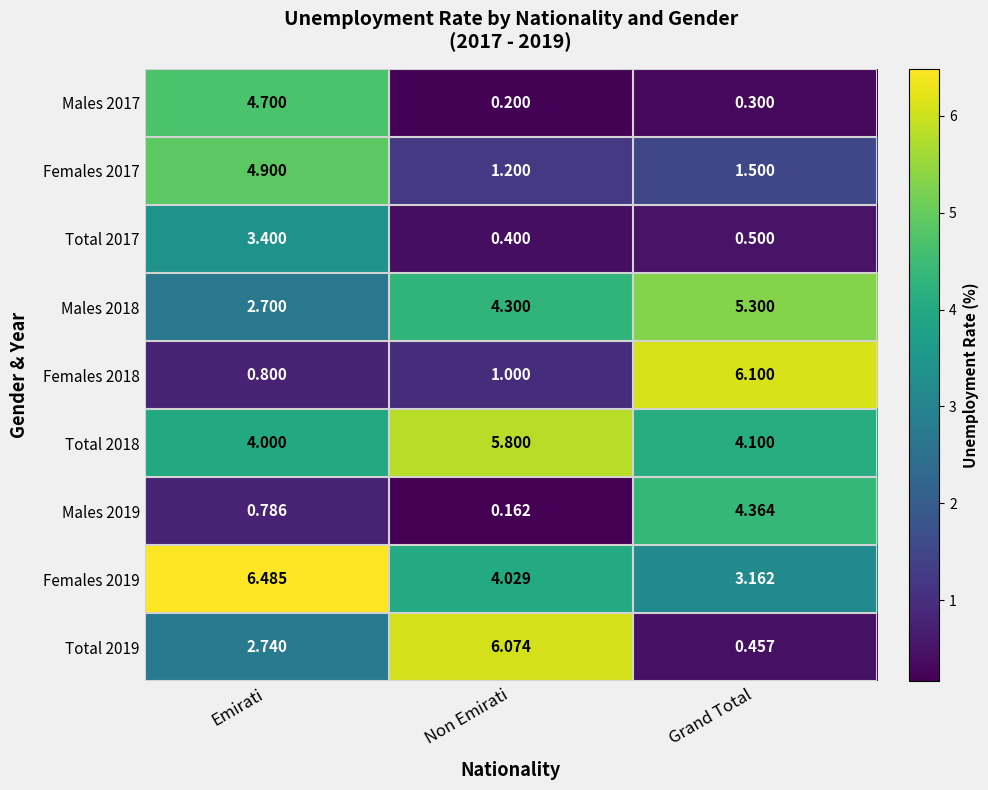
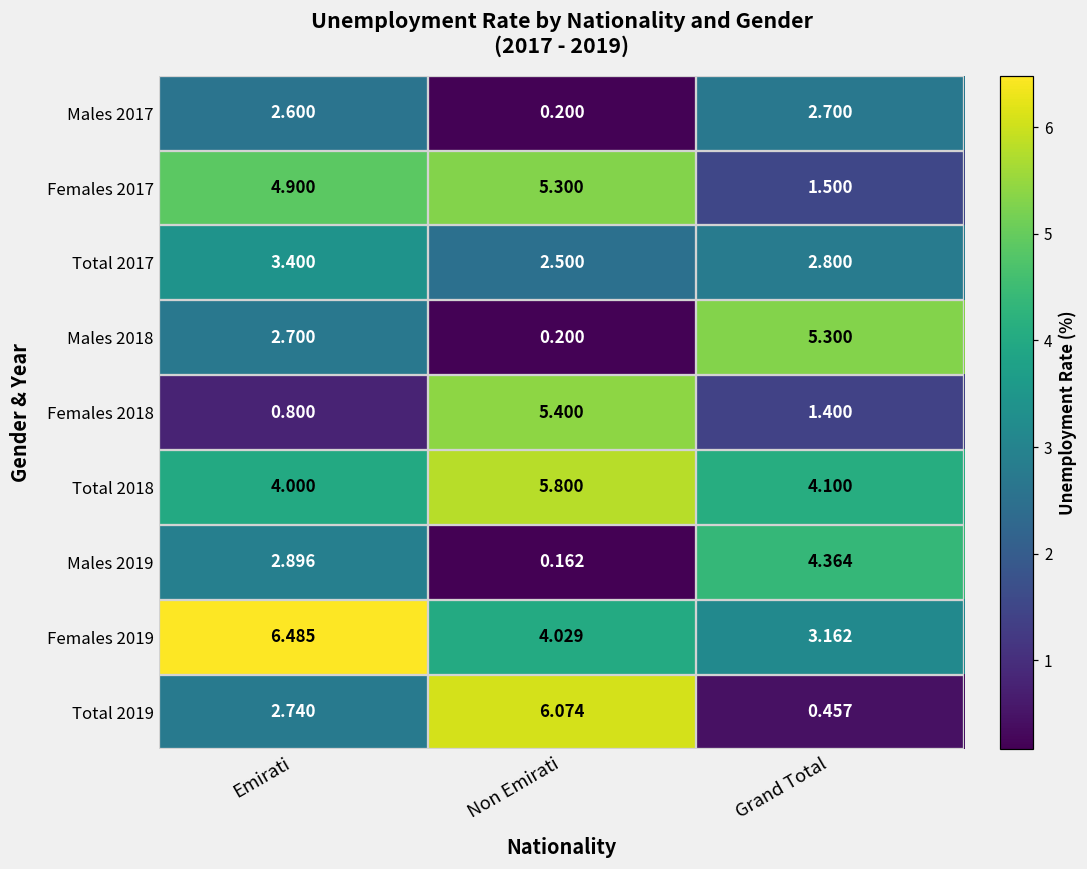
  {
    "Males 2017": {
-     "Emirati": 4.700,
+     "Emirati": 2.600,
      "Non Emirati": 0.200,
-     "Grand Total": 0.300
+     "Grand Total": 2.700
    },
    "Females 2017": {
      "Emirati": 4.900,
-     "Non Emirati": 1.200,
+     "Non Emirati": 5.300,
      "Grand Total": 1.500
    },
    "Total 2017": {
      "Emirati": 3.400,
-     "Non Emirati": 0.400,
-     "Grand Total": 0.500
+     "Non Emirati": 2.500,
+     "Grand Total": 2.800
    },
    "Males 2018": {
      "Emirati": 2.700,
-     "Non Emirati": 4.300,
+     "Non Emirati": 0.200,
      "Grand Total": 5.300
    },
    "Females 2018": {
      "Emirati": 0.800,
-     "Non Emirati": 1.000,
-     "Grand Total": 6.100
+     "Non Emirati": 5.400,
+     "Grand Total": 1.400
    },
    "Total 2018": {
      "Emirati": 4.000,
      "Non Emirati": 5.800,
      "Grand Total": 4.100
    },
    "Males 2019": {
-     "Emirati": 0.786,
+     "Emirati": 2.896,
      "Non Emirati": 0.162,
      "Grand Total": 4.364
    },
    "Females 2019": {
      "Emirati": 6.485,
      "Non Emirati": 4.029,
      "Grand Total": 3.162
    },
    "Total 2019": {
      "Emirati": 2.740,
      "Non Emirati": 6.074,
      "Grand Total": 0.457
    }
  }
